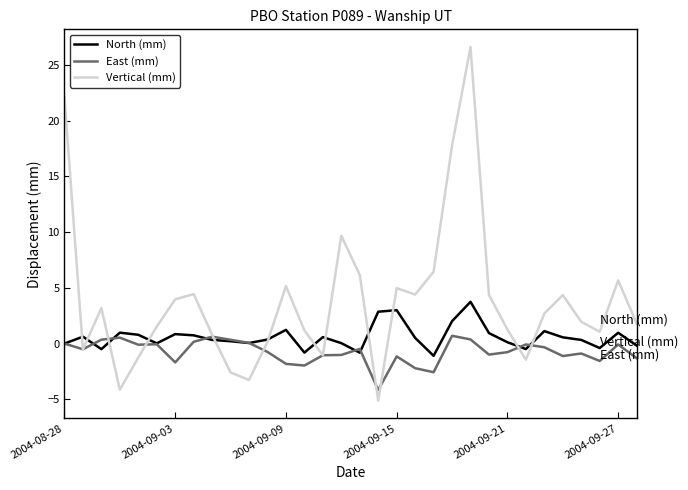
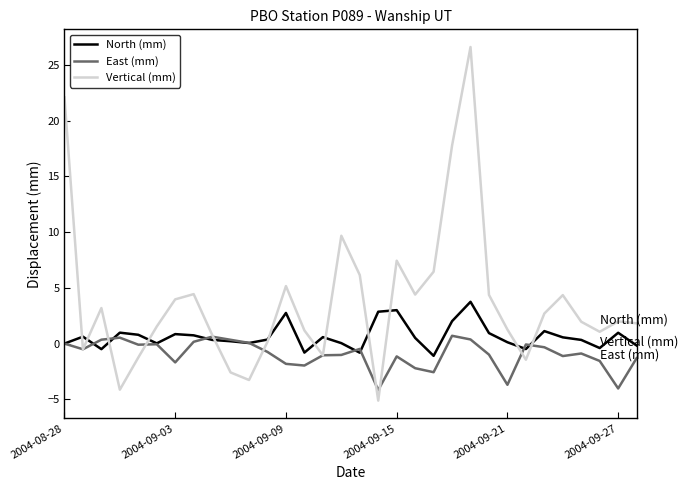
  {
    "North (mm)": {
      "2004-09-03": 0.9,
-     "2004-09-09": 1.2,
+     "2004-09-09": 2.8,
      "2004-09-15": 3.0,
      "2004-09-21": 0.1,
      "2004-09-27": 1.0
    },
    "East (mm)": {
      "2004-09-03": -1.7,
      "2004-09-09": -1.8,
      "2004-09-15": -1.2,
-     "2004-09-21": -0.8,
-     "2004-09-27": -0.1
+     "2004-09-21": -3.7,
+     "2004-09-27": -4.0
    },
    "Vertical (mm)": {
      "2004-08-28": 22.1,
      "2004-09-03": 4.0,
      "2004-09-09": 5.2,
-     "2004-09-15": 5.0,
+     "2004-09-15": 7.4,
      "2004-09-21": 1.3,
-     "2004-09-27": 5.7
+     "2004-09-27": 2.0
    }
  }
